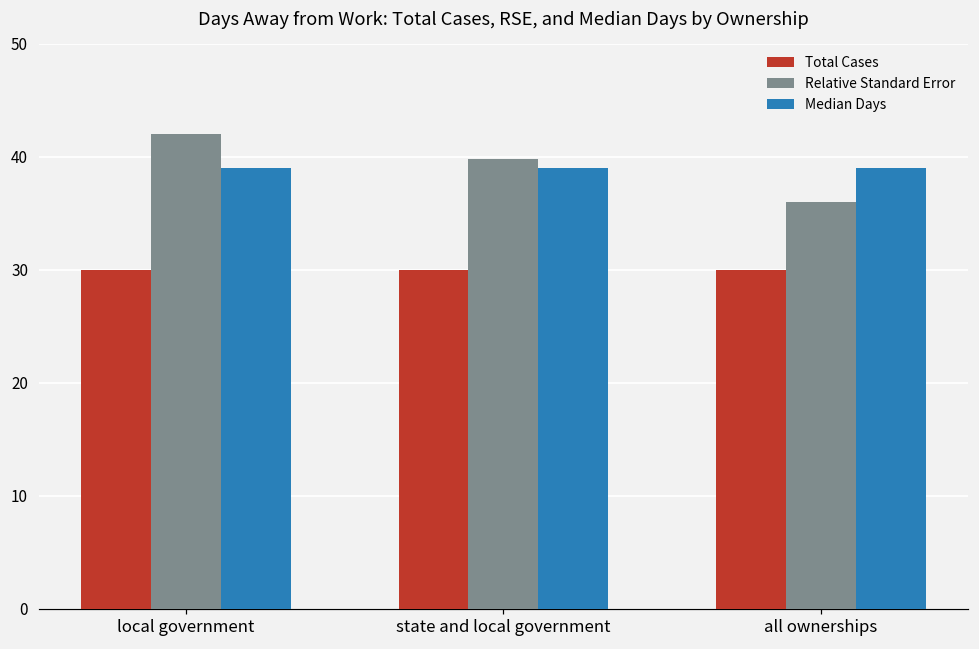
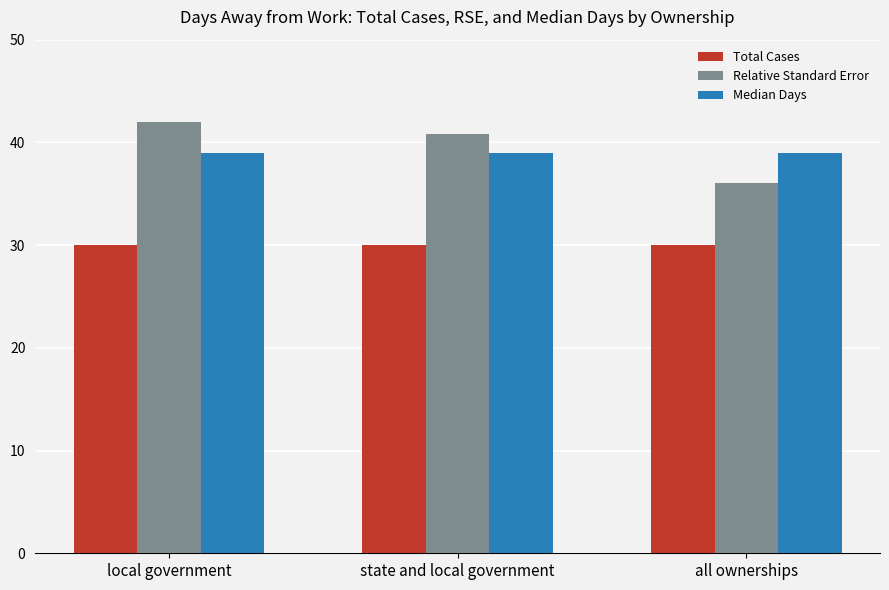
  {
    "Total Cases": {
      "local government": 30.0,
      "state and local government": 30.0,
      "all ownerships": 30.0
    },
    "Relative Standard Error": {
      "local government": 42.0,
-     "state and local government": 39.8,
+     "state and local government": 40.8,
      "all ownerships": 36.0
    },
    "Median Days": {
      "local government": 39.0,
      "state and local government": 39.0,
      "all ownerships": 39.0
    }
  }
